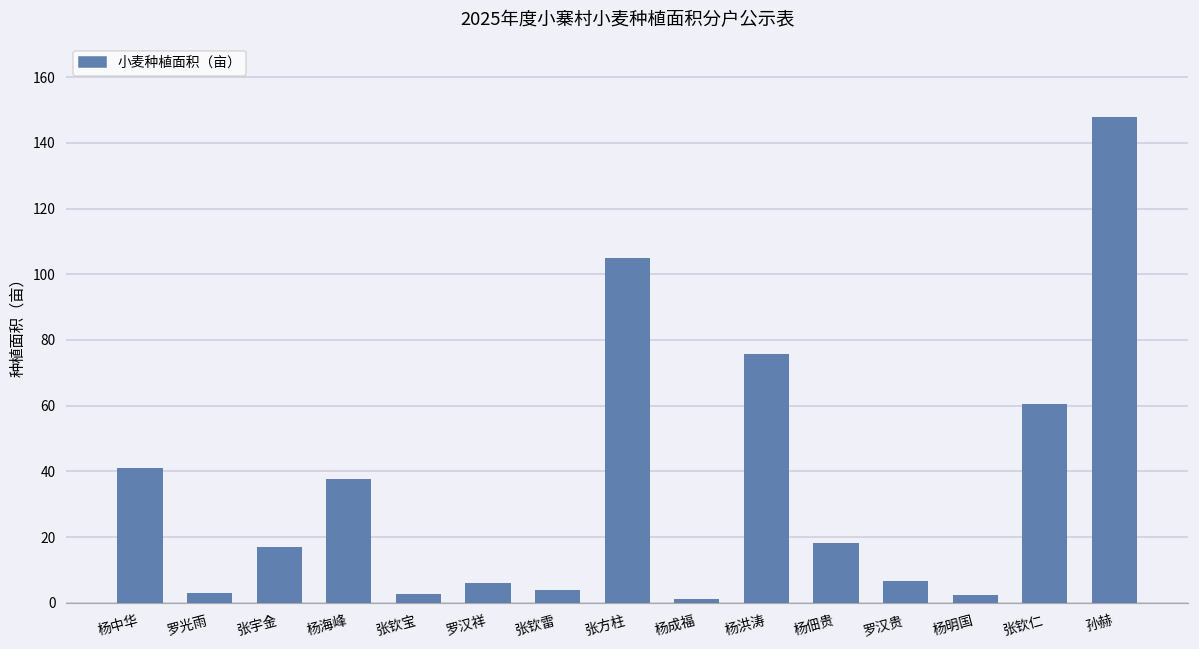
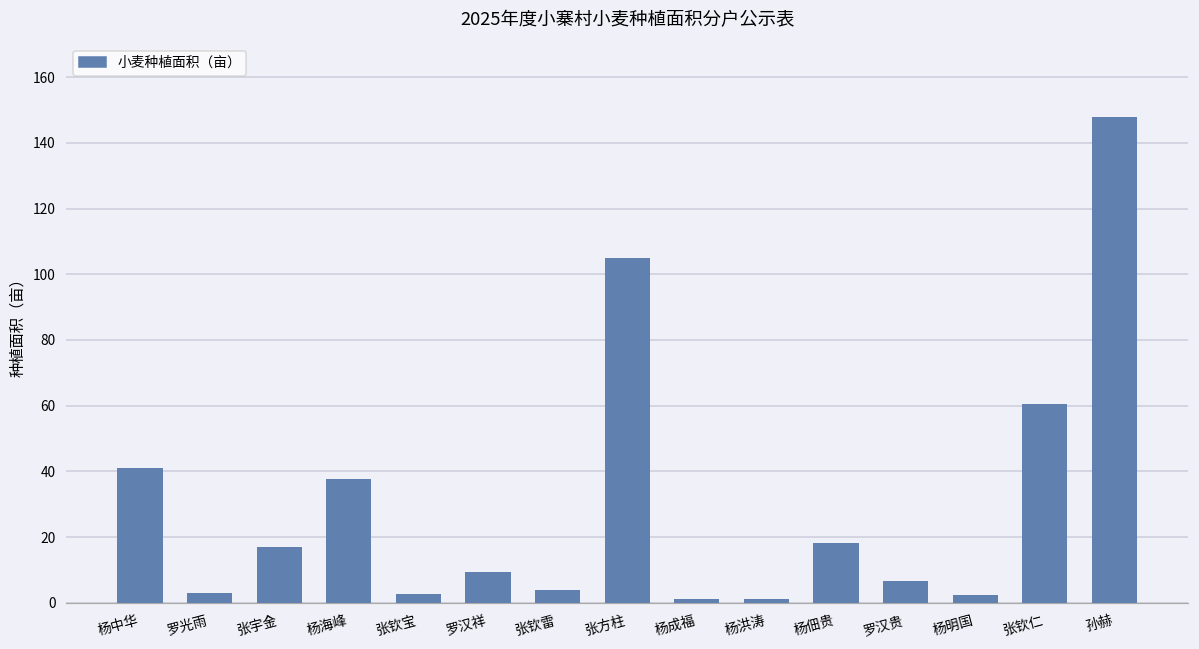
  {
    "杨中华": 41,
    "罗光雨": 3,
    "张宇金": 17,
    "杨海峰": 38,
    "张钦宝": 3,
-   "罗汉祥": 6,
+   "罗汉祥": 9,
    "张钦雷": 4,
    "张方柱": 105,
    "杨成福": 1,
-   "杨洪涛": 76,
+   "杨洪涛": 1,
    "杨佃贵": 18,
    "罗汉贵": 7,
    "杨明国": 2,
    "张钦仁": 61,
    "孙赫": 148
  }
